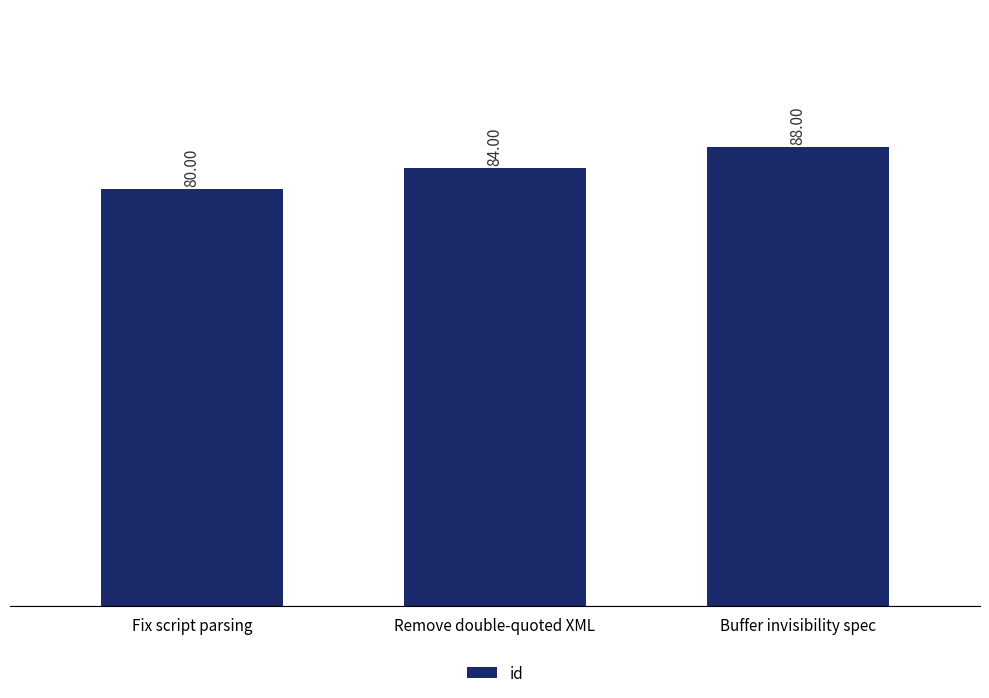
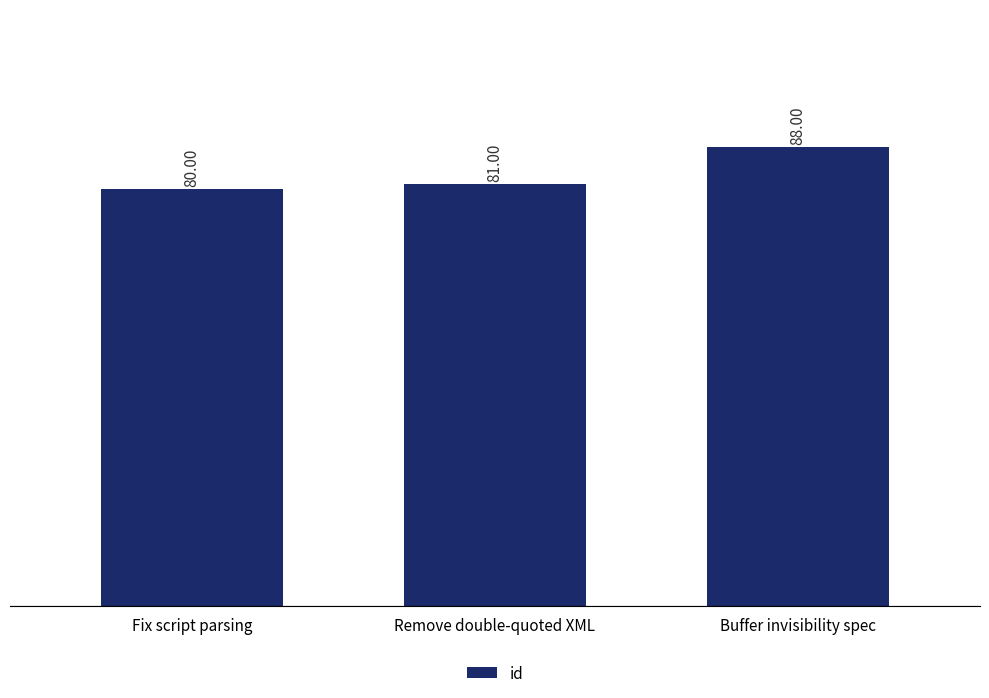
  {
    "Fix script parsing": 80.00,
-   "Remove double-quoted XML": 84.00,
+   "Remove double-quoted XML": 81.00,
    "Buffer invisibility spec": 88.00
  }
